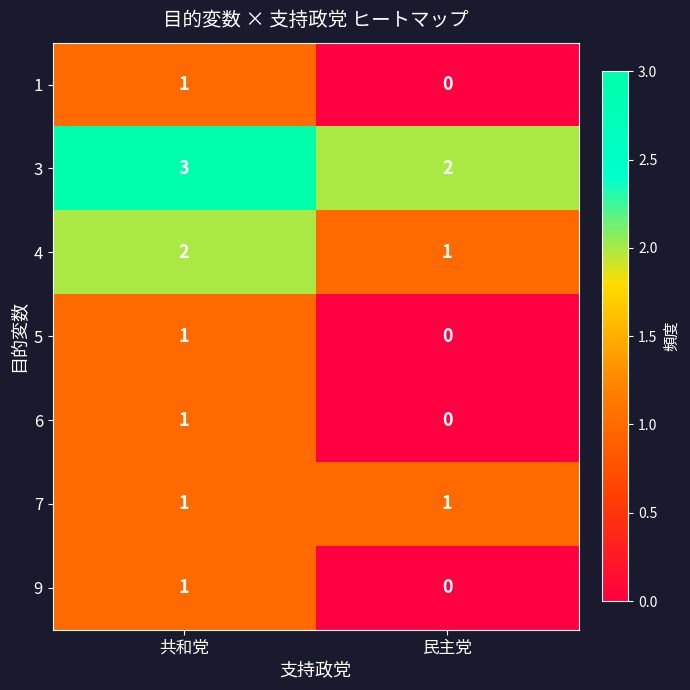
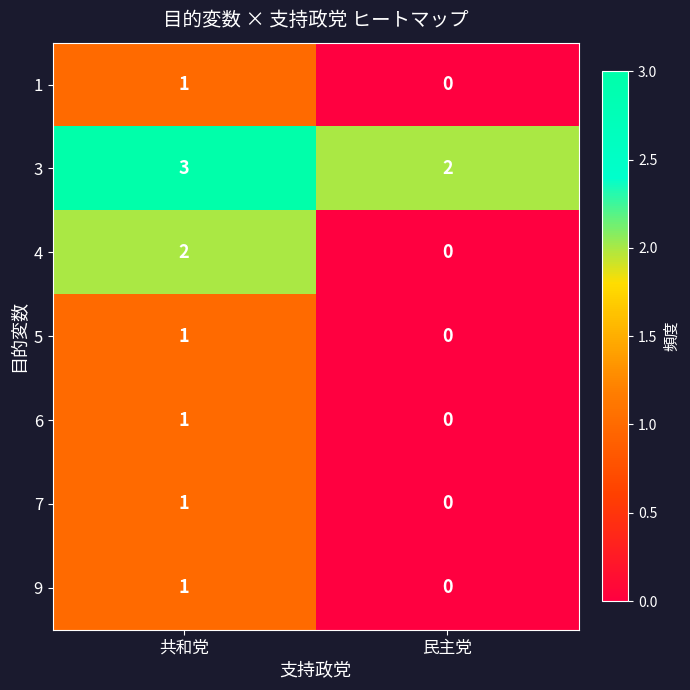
  {
    "1": {
      "共和党": 1,
      "民主党": 0
    },
    "3": {
      "共和党": 3,
      "民主党": 2
    },
    "4": {
      "共和党": 2,
-     "民主党": 1
+     "民主党": 0
    },
    "5": {
      "共和党": 1,
      "民主党": 0
    },
    "6": {
      "共和党": 1,
      "民主党": 0
    },
    "7": {
      "共和党": 1,
-     "民主党": 1
+     "民主党": 0
    },
    "9": {
      "共和党": 1,
      "民主党": 0
    }
  }
